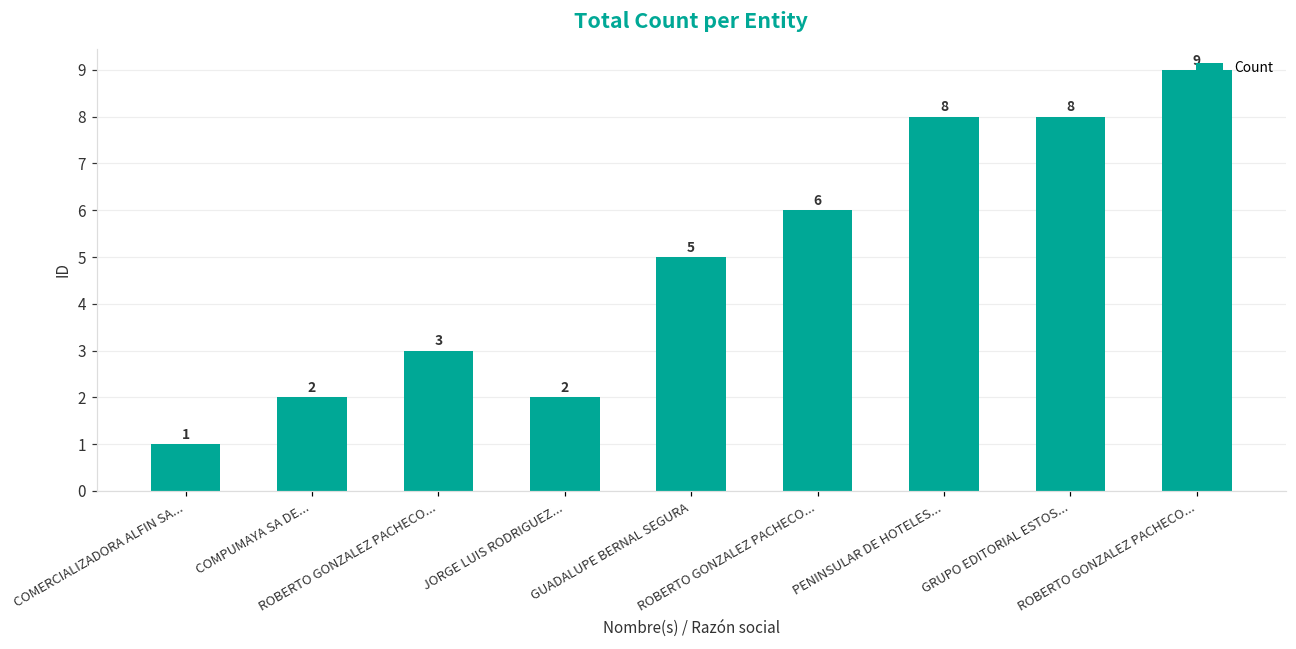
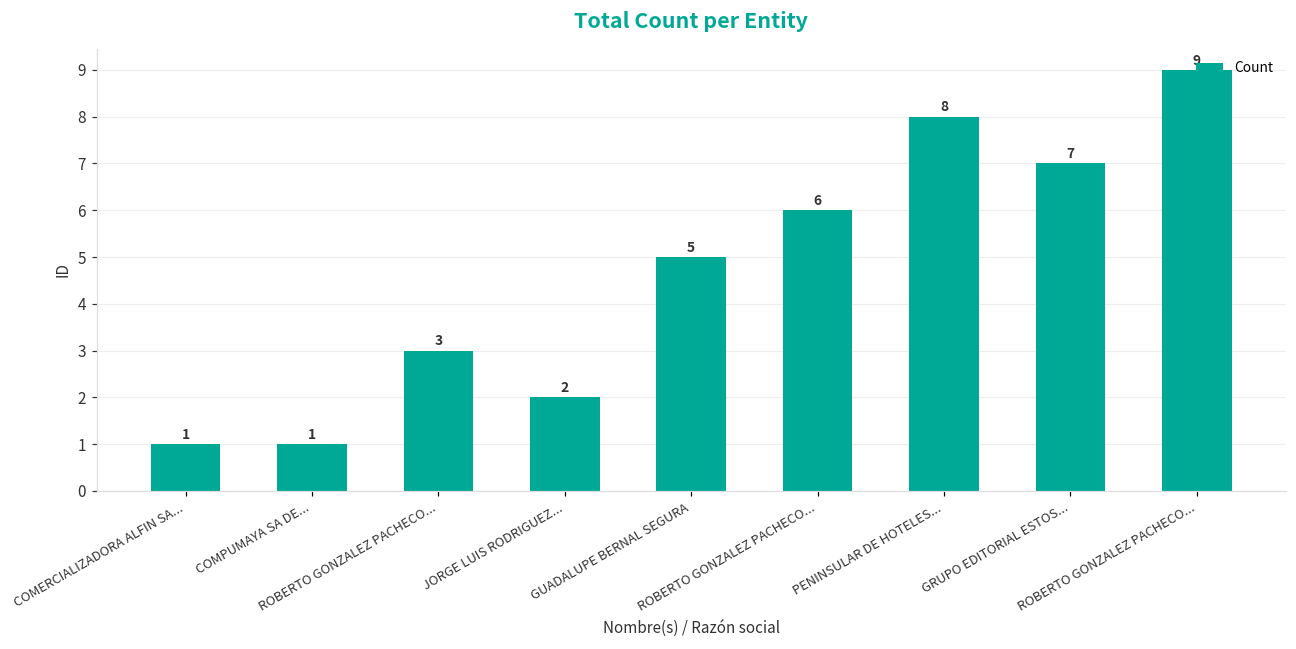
  {
    "COMERCIALIZADORA ALFIN SA...": 1,
-   "COMPUMAYA SA DE...": 2,
+   "COMPUMAYA SA DE...": 1,
    "JORGE LUIS RODRIGUEZ...": 2,
    "GUADALUPE BERNAL SEGURA": 5,
    "PENINSULAR DE HOTELES...": 8,
-   "GRUPO EDITORIAL ESTOS...": 8
+   "GRUPO EDITORIAL ESTOS...": 7
  }
